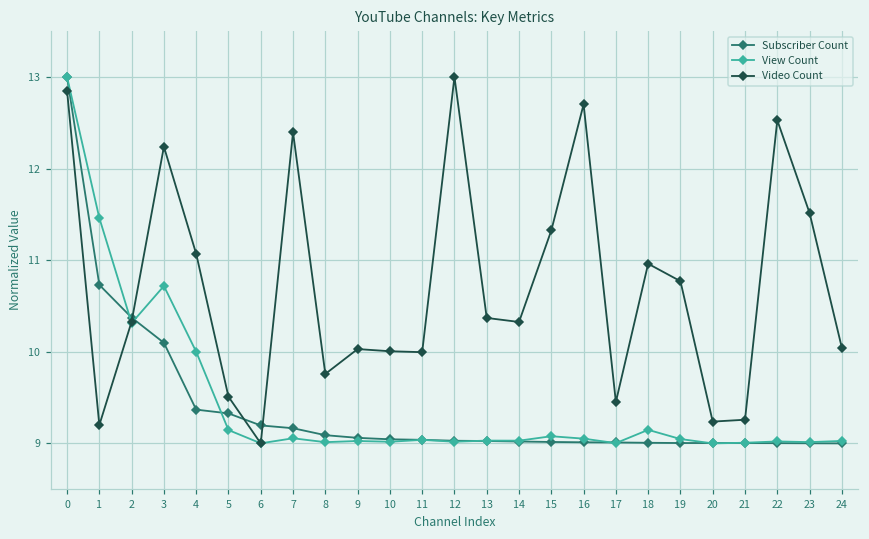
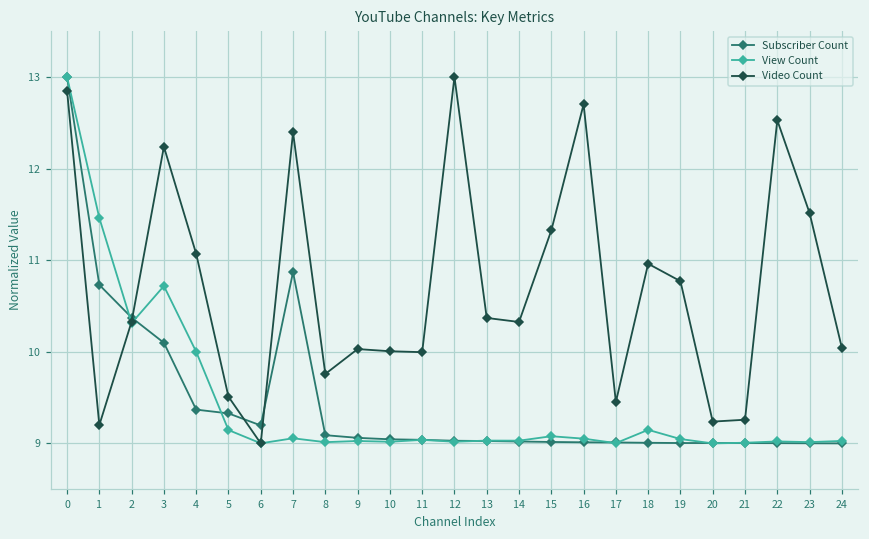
  {
    "Subscriber Count": {
      "1": 10.7,
      "2": 10.4,
      "3": 10.1,
      "4": 9.4,
      "5": 9.3,
      "6": 9.2,
-     "7": 9.2,
+     "7": 10.9,
      "8": 9.1,
      "9": 9.1,
      "15": 9.0,
      "16": 9.0,
      "18": 9.0,
      "19": 9.0
    },
    "View Count": {
      "1": 11.5,
      "3": 10.7,
      "4": 10.0,
      "5": 9.1,
      "7": 9.1,
      "8": 9.0,
      "9": 9.0,
      "15": 9.1,
      "16": 9.1,
      "18": 9.1,
      "19": 9.0
    },
    "Video Count": {
      "0": 12.9,
      "1": 9.2,
      "3": 12.2,
      "4": 11.1,
      "5": 9.5,
      "7": 12.4,
      "8": 9.8,
      "9": 10.0,
      "10": 10.0,
      "11": 10.0,
      "12": 13.0,
      "13": 10.4,
      "14": 10.3,
      "15": 11.3,
      "16": 12.7,
      "17": 9.5,
      "18": 11.0,
      "19": 10.8,
      "20": 9.2,
      "21": 9.3,
      "22": 12.5,
      "23": 11.5,
      "24": 10.0
    }
  }
